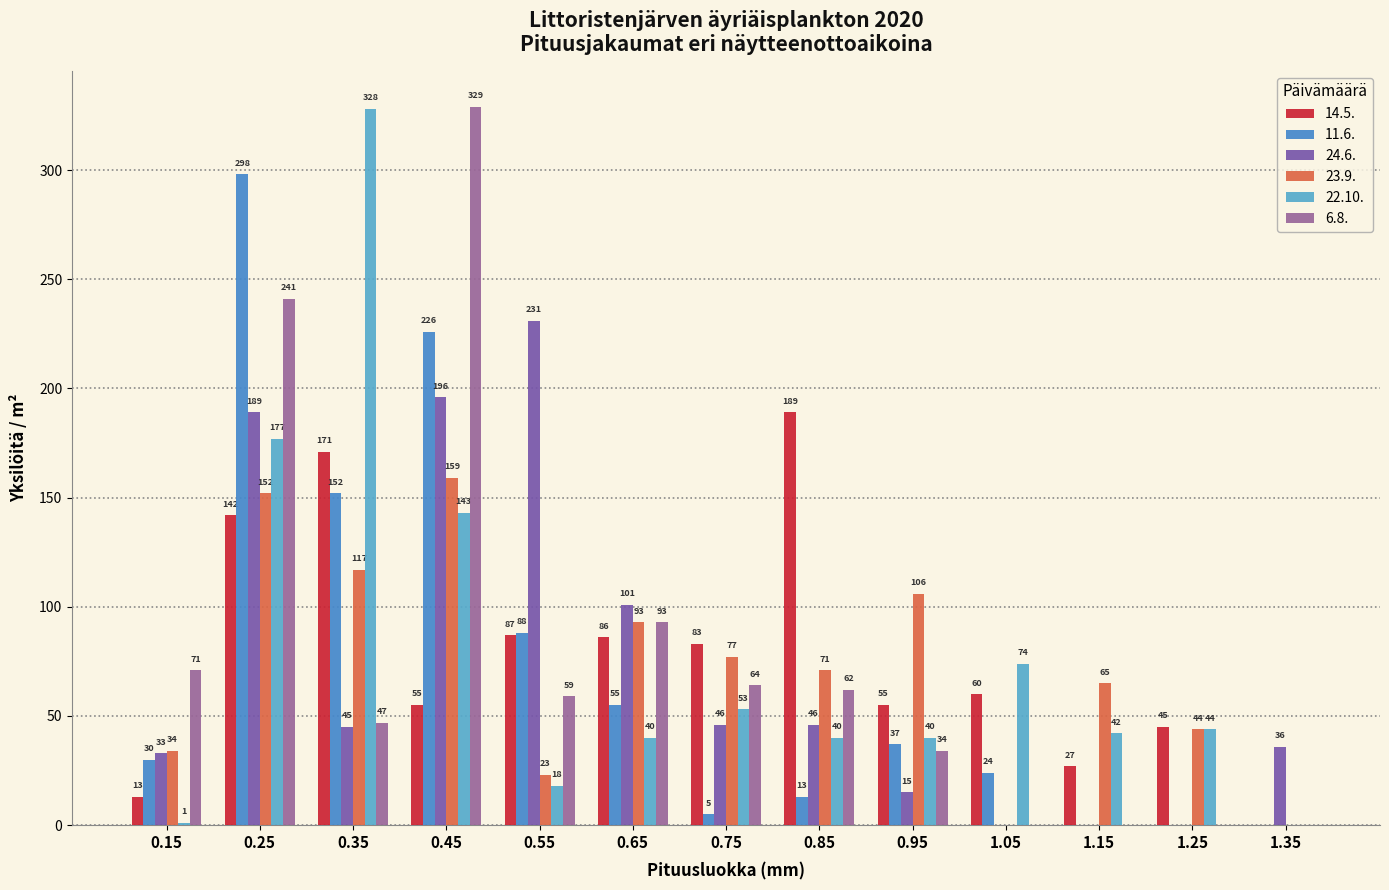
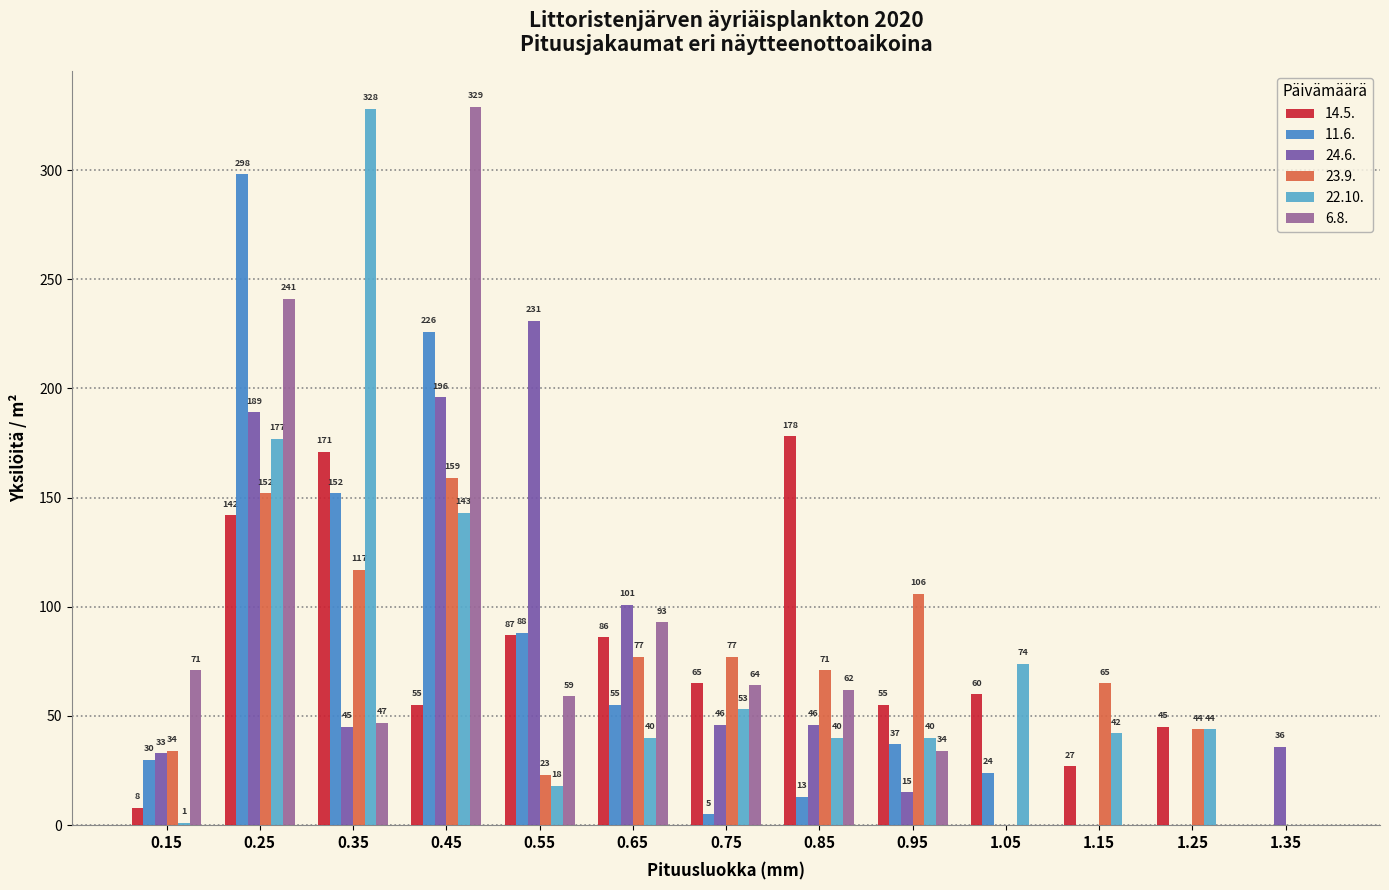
  {
    "14.5.": {
-     "0.15": 13,
+     "0.15": 8,
      "0.25": 142,
      "0.35": 171,
      "0.45": 55,
      "0.55": 87,
      "0.65": 86,
-     "0.75": 83,
-     "0.85": 189,
+     "0.75": 65,
+     "0.85": 178,
      "0.95": 55,
      "1.05": 60,
      "1.15": 27,
      "1.25": 45
    },
    "23.9.": {
      "0.15": 34,
      "0.25": 152,
      "0.35": 117,
      "0.45": 159,
      "0.55": 23,
-     "0.65": 93,
+     "0.65": 77,
      "0.75": 77,
      "0.85": 71,
      "0.95": 106,
      "1.15": 65,
      "1.25": 44
    }
  }
